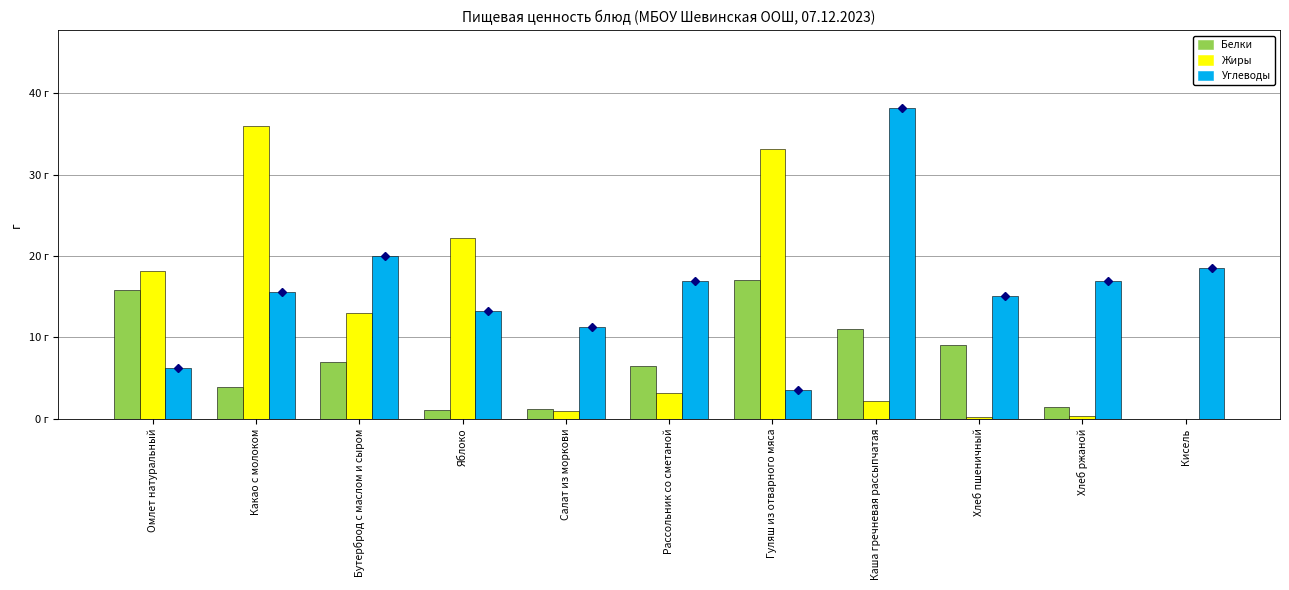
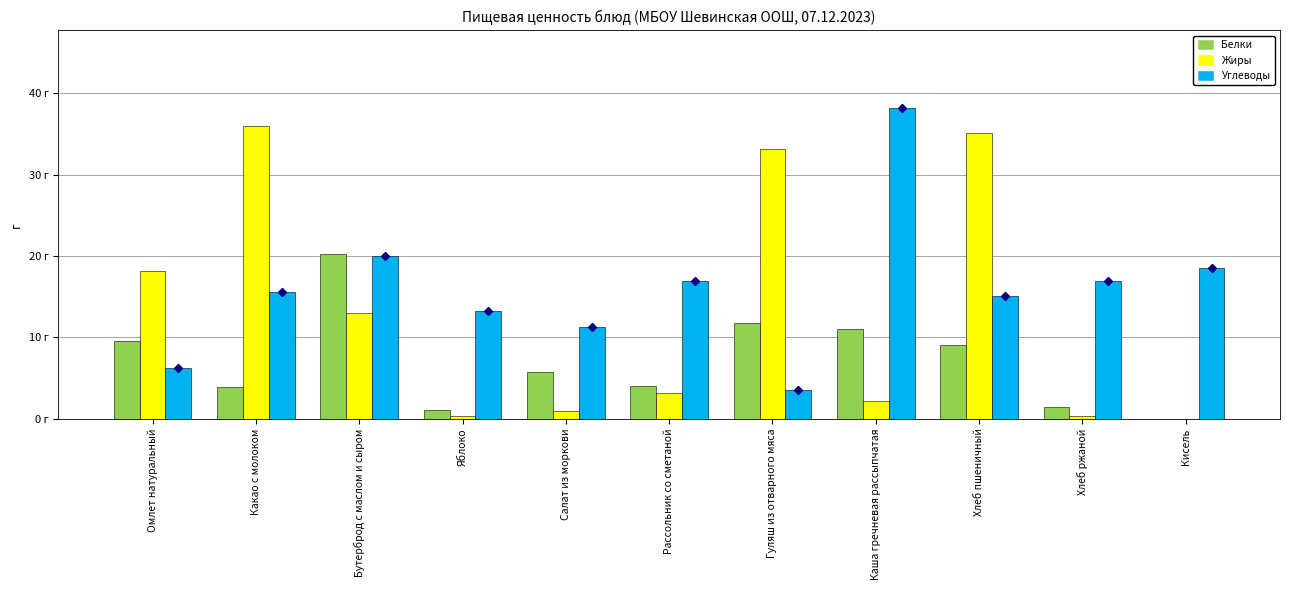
  {
    "Белки": {
-     "Омлет натуральный": "16 г",
+     "Омлет натуральный": "10 г",
      "Какао с молоком": "4 г",
-     "Бутерброд с маслом и сыром": "7 г",
+     "Бутерброд с маслом и сыром": "20 г",
      "Яблоко": "1 г",
-     "Салат из моркови": "1 г",
-     "Рассольник со сметаной": "7 г",
-     "Гуляш из отварного мяса": "17 г",
+     "Салат из моркови": "6 г",
+     "Рассольник со сметаной": "4 г",
+     "Гуляш из отварного мяса": "12 г",
      "Каша гречневая рассыпчатая": "11 г",
      "Хлеб пшеничный": "9 г",
      "Хлеб ржаной": "2 г",
      "Кисель": "0 г"
    },
    "Жиры": {
      "Омлет натуральный": "18 г",
      "Какао с молоком": "36 г",
      "Бутерброд с маслом и сыром": "13 г",
-     "Яблоко": "22 г",
+     "Яблоко": "0 г",
      "Салат из моркови": "1 г",
      "Рассольник со сметаной": "3 г",
      "Гуляш из отварного мяса": "33 г",
      "Каша гречневая рассыпчатая": "2 г",
-     "Хлеб пшеничный": "0 г",
+     "Хлеб пшеничный": "35 г",
      "Хлеб ржаной": "0 г",
      "Кисель": "0 г"
    },
    "Углеводы": {
      "Омлет натуральный": "6 г",
      "Какао с молоком": "16 г",
      "Бутерброд с маслом и сыром": "20 г",
      "Яблоко": "13 г",
      "Салат из моркови": "11 г",
      "Рассольник со сметаной": "17 г",
      "Гуляш из отварного мяса": "4 г",
      "Каша гречневая рассыпчатая": "38 г",
      "Хлеб пшеничный": "15 г",
      "Хлеб ржаной": "17 г",
      "Кисель": "19 г"
    }
  }
